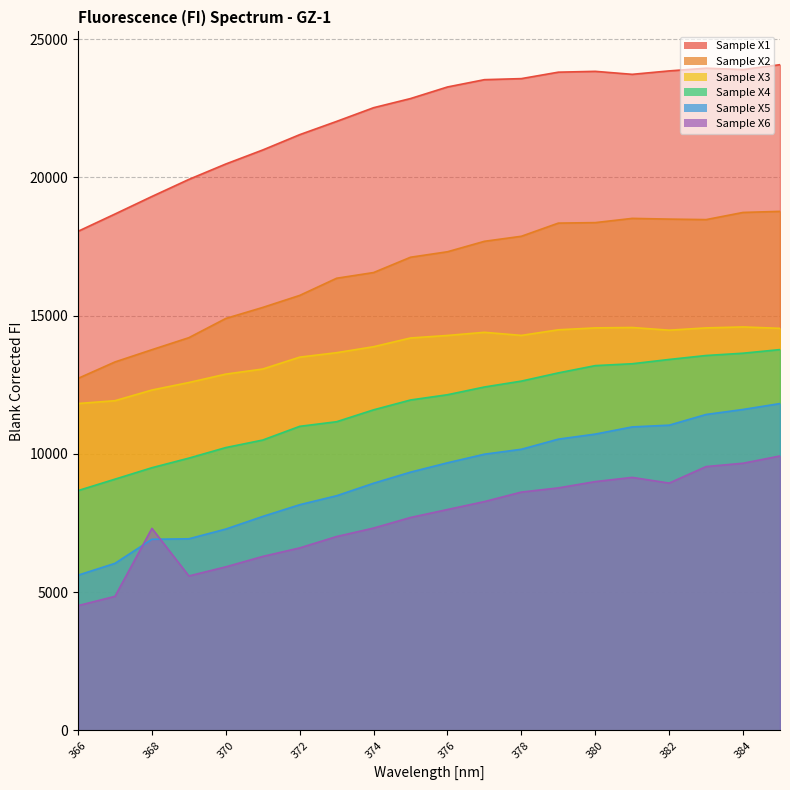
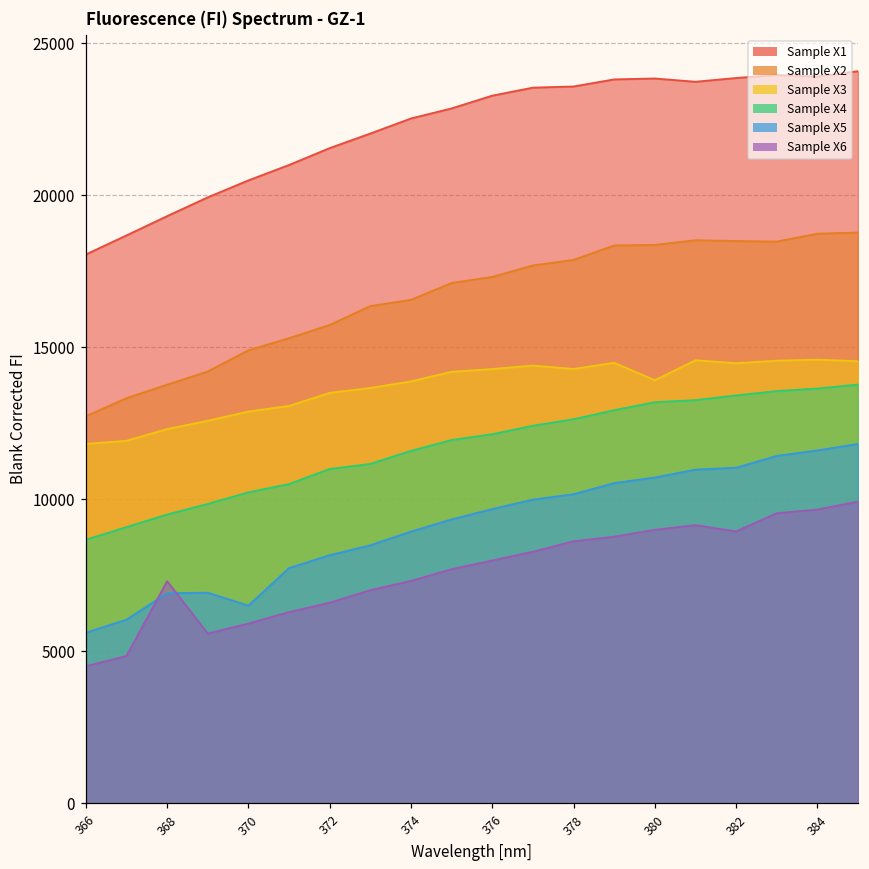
  {
    "Sample X3": {
      "366": 11800,
      "368": 12300,
      "370": 12900,
      "372": 13500,
      "374": 13900,
      "376": 14300,
      "378": 14300,
-     "380": 14600,
+     "380": 13900,
      "382": 14500,
      "384": 14600
    },
    "Sample X4": {
      "366": 8700,
      "368": 9500,
      "370": 10200,
      "372": 11000,
      "374": 11600,
      "376": 12100,
      "378": 12600,
      "380": 13200,
      "382": 13400,
      "384": 13600
    },
    "Sample X5": {
      "366": 5600,
      "368": 6900,
-     "370": 7300,
+     "370": 6500,
      "372": 8200,
      "374": 8900,
      "376": 9700,
      "378": 10200,
      "380": 10700,
      "382": 11000,
      "384": 11600
    },
    "Sample X6": {
      "366": 4500,
      "368": 7300,
      "370": 5900,
      "372": 6600,
      "374": 7300,
      "376": 8000,
      "378": 8600,
      "380": 9000,
      "382": 8900,
      "384": 9700
    }
  }
